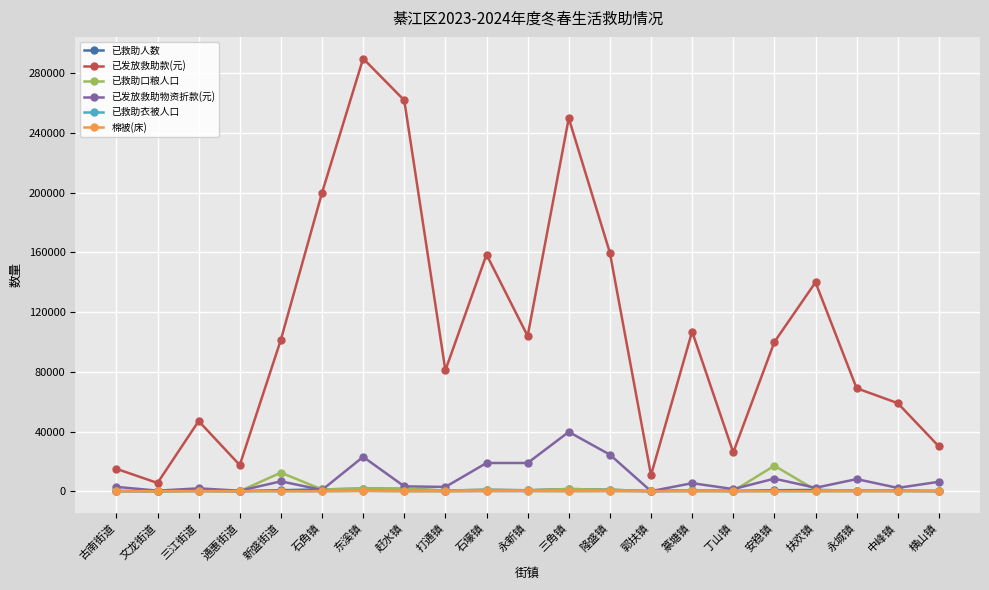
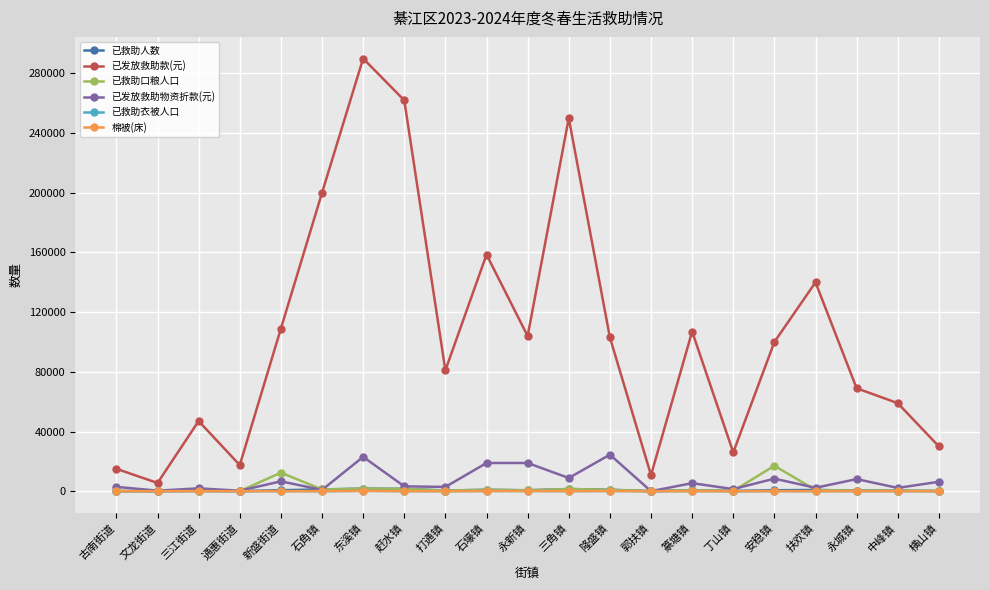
  {
    "已发放救助款(元)": {
      "古南街道": 15000,
      "文龙街道": 6000,
      "三江街道": 47000,
      "通惠街道": 18000,
-     "新盛街道": 102000,
+     "新盛街道": 109000,
      "石角镇": 200000,
      "东溪镇": 290000,
      "赶水镇": 262000,
      "打通镇": 81000,
      "石壕镇": 159000,
      "永新镇": 104000,
      "三角镇": 250000,
-     "隆盛镇": 160000,
+     "隆盛镇": 103000,
      "郭扶镇": 11000,
      "篆塘镇": 107000,
      "丁山镇": 26000,
      "安稳镇": 100000,
      "扶欢镇": 140000,
      "永城镇": 69000,
      "中峰镇": 59000,
      "横山镇": 30000
    },
    "已救助口粮人口": {
      "新盛街道": 12000,
      "安稳镇": 17000
    },
    "已发放救助物资折款(元)": {
      "古南街道": 3000,
      "新盛街道": 7000,
      "东溪镇": 23000,
      "赶水镇": 3000,
      "打通镇": 3000,
      "石壕镇": 19000,
      "永新镇": 19000,
-     "三角镇": 40000,
+     "三角镇": 9000,
      "隆盛镇": 24000,
      "篆塘镇": 5000,
      "安稳镇": 8000,
      "永城镇": 8000,
      "中峰镇": 2000,
      "横山镇": 6000
    }
  }
